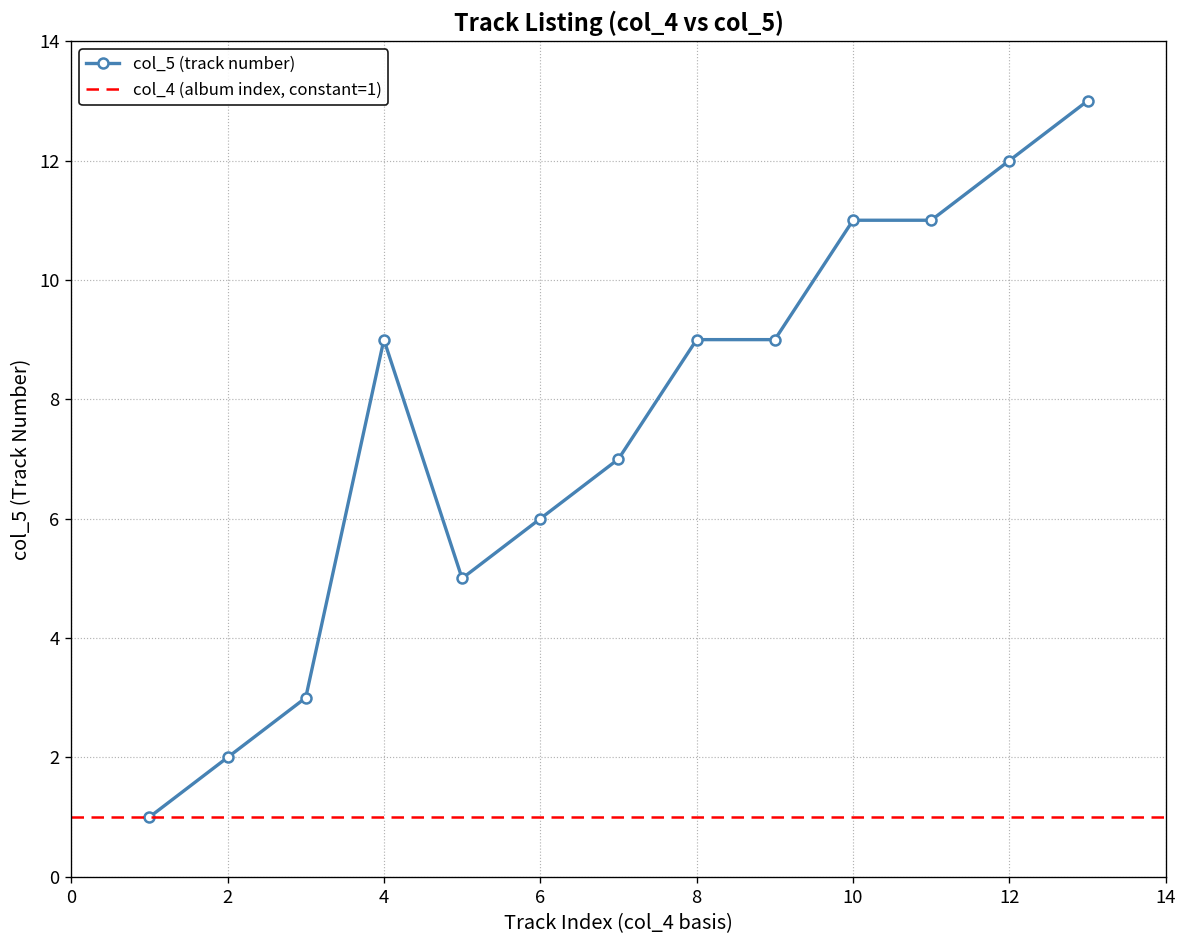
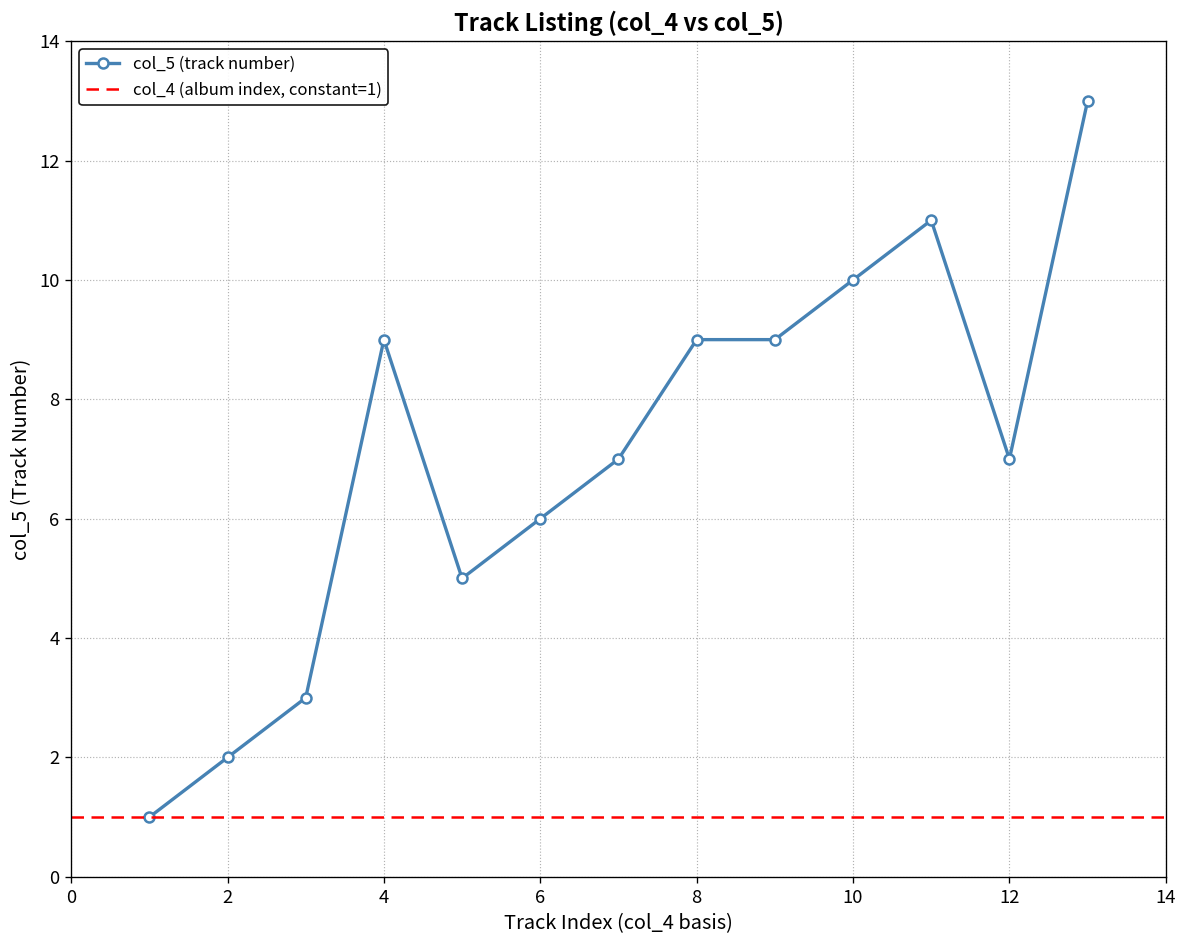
  {
    "2": 2,
    "4": 9,
    "6": 6,
    "8": 9,
-   "10": 11,
-   "12": 12
+   "10": 10,
+   "12": 7
  }
